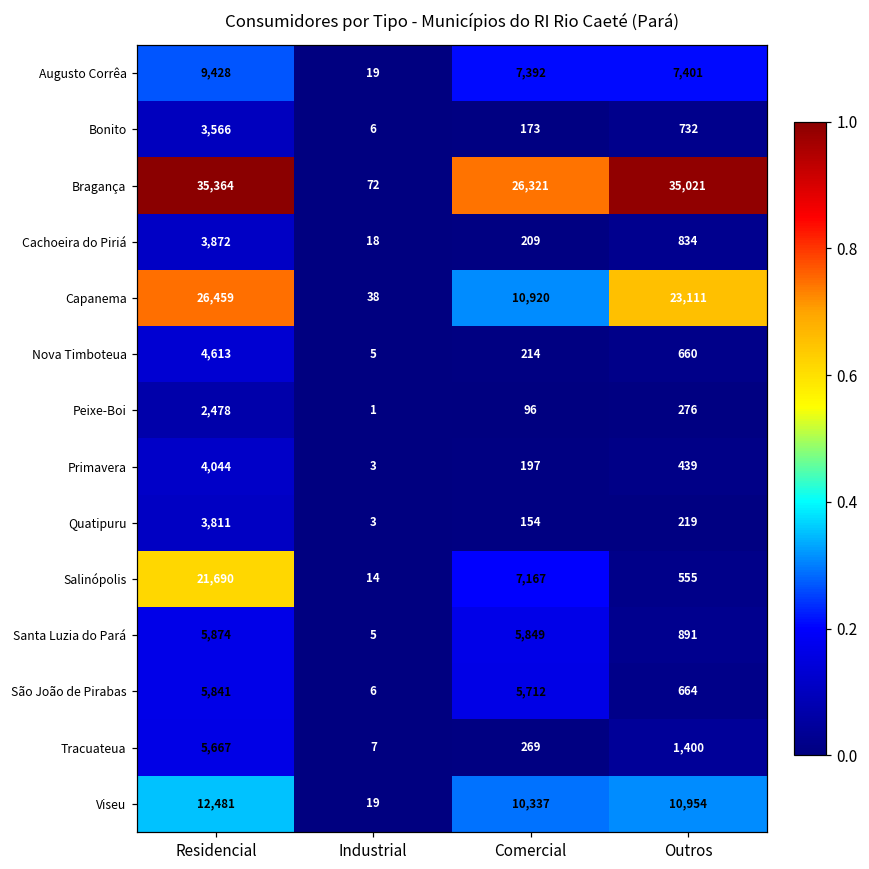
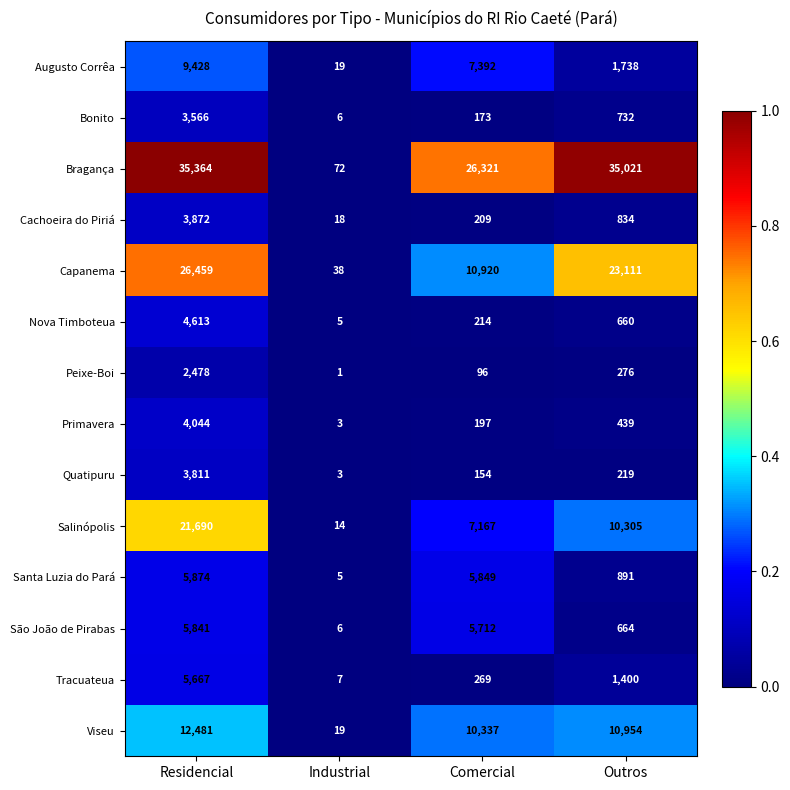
  {
    "Augusto Corrêa": {
      "Residencial": "9,428",
      "Industrial": "19",
      "Comercial": "7,392",
-     "Outros": "7,401"
+     "Outros": "1,738"
    },
    "Bonito": {
      "Residencial": "3,566",
      "Industrial": "6",
      "Comercial": "173",
      "Outros": "732"
    },
    "Bragança": {
      "Residencial": "35,364",
      "Industrial": "72",
      "Comercial": "26,321",
      "Outros": "35,021"
    },
    "Cachoeira do Piriá": {
      "Residencial": "3,872",
      "Industrial": "18",
      "Comercial": "209",
      "Outros": "834"
    },
    "Capanema": {
      "Residencial": "26,459",
      "Industrial": "38",
      "Comercial": "10,920",
      "Outros": "23,111"
    },
    "Nova Timboteua": {
      "Residencial": "4,613",
      "Industrial": "5",
      "Comercial": "214",
      "Outros": "660"
    },
    "Peixe-Boi": {
      "Residencial": "2,478",
      "Industrial": "1",
      "Comercial": "96",
      "Outros": "276"
    },
    "Primavera": {
      "Residencial": "4,044",
      "Industrial": "3",
      "Comercial": "197",
      "Outros": "439"
    },
    "Quatipuru": {
      "Residencial": "3,811",
      "Industrial": "3",
      "Comercial": "154",
      "Outros": "219"
    },
    "Salinópolis": {
      "Residencial": "21,690",
      "Industrial": "14",
      "Comercial": "7,167",
-     "Outros": "555"
+     "Outros": "10,305"
    },
    "Santa Luzia do Pará": {
      "Residencial": "5,874",
      "Industrial": "5",
      "Comercial": "5,849",
      "Outros": "891"
    },
    "São João de Pirabas": {
      "Residencial": "5,841",
      "Industrial": "6",
      "Comercial": "5,712",
      "Outros": "664"
    },
    "Tracuateua": {
      "Residencial": "5,667",
      "Industrial": "7",
      "Comercial": "269",
      "Outros": "1,400"
    },
    "Viseu": {
      "Residencial": "12,481",
      "Industrial": "19",
      "Comercial": "10,337",
      "Outros": "10,954"
    }
  }
